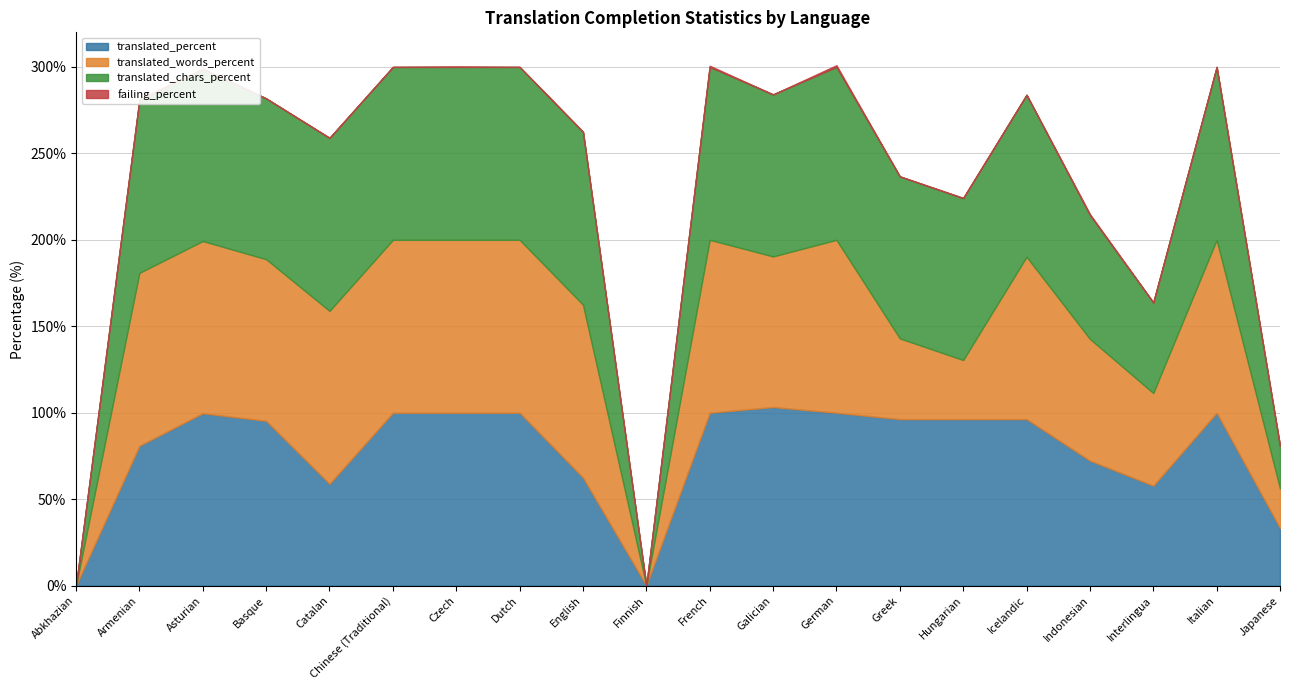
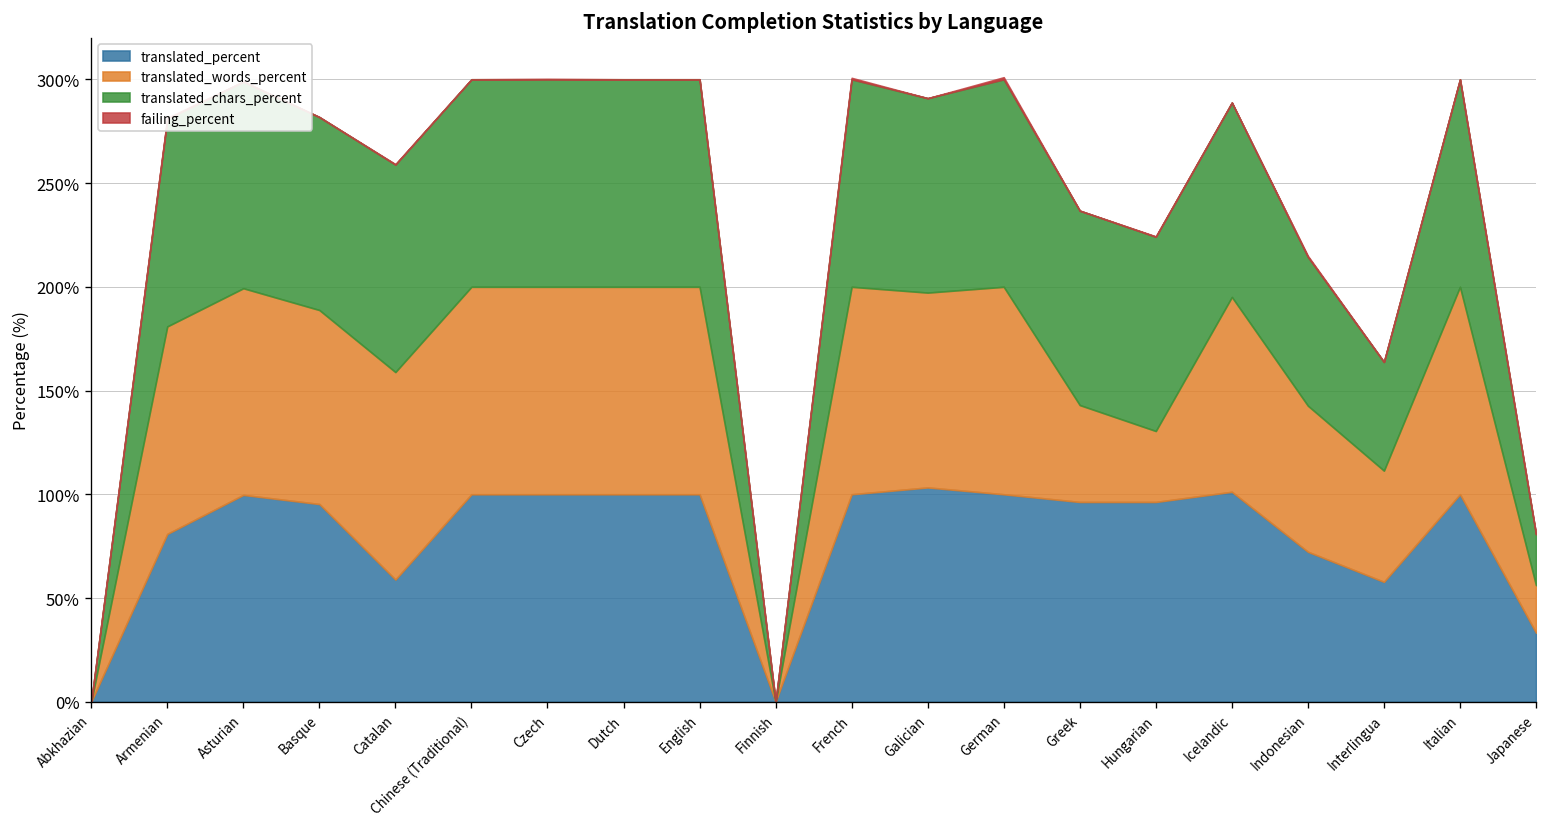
  {
    "translated_percent": {
      "Armenian": "81%",
      "Asturian": "100%",
      "Basque": "95%",
      "Catalan": "59%",
      "Chinese (Traditional)": "100%",
      "Czech": "100%",
      "Dutch": "100%",
-     "English": "63%",
+     "English": "100%",
      "French": "100%",
      "Galician": "103%",
      "German": "100%",
      "Greek": "96%",
      "Hungarian": "96%",
-     "Icelandic": "96%",
+     "Icelandic": "101%",
      "Indonesian": "72%",
      "Interlingua": "58%",
      "Italian": "100%",
      "Japanese": "33%"
    },
    "translated_words_percent": {
      "Armenian": "100%",
      "Asturian": "100%",
      "Basque": "94%",
      "Catalan": "100%",
      "Chinese (Traditional)": "100%",
      "Czech": "100%",
      "Dutch": "100%",
      "English": "100%",
      "French": "100%",
-     "Galician": "87%",
+     "Galician": "94%",
      "German": "100%",
      "Greek": "47%",
      "Hungarian": "34%",
      "Icelandic": "94%",
      "Indonesian": "70%",
      "Interlingua": "54%",
      "Italian": "100%",
      "Japanese": "23%"
    }
  }
